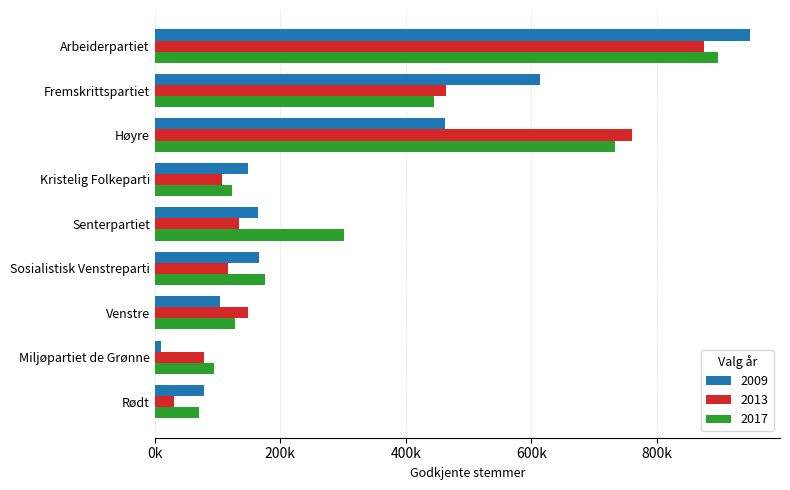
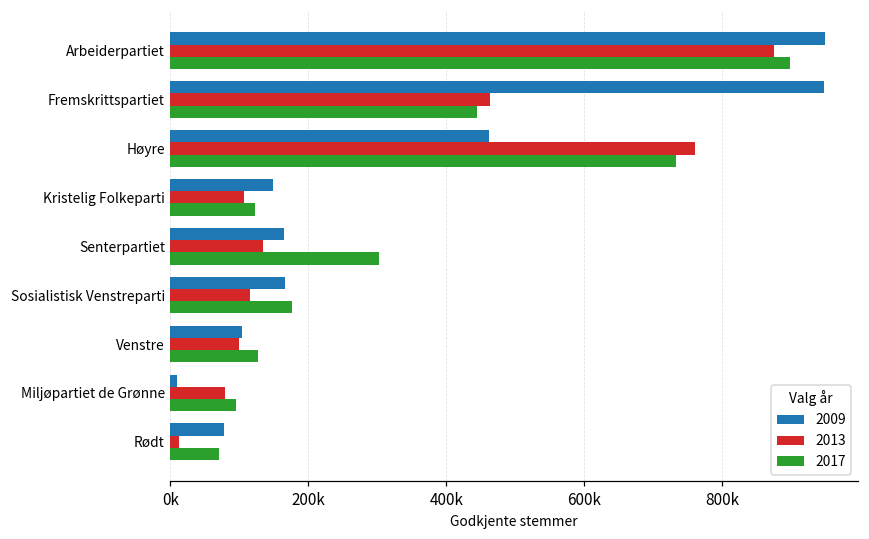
  {
    "2009": {
      "Arbeiderpartiet": 950000,
-     "Fremskrittspartiet": 610000,
+     "Fremskrittspartiet": 950000,
      "Høyre": 460000,
      "Kristelig Folkeparti": 150000,
      "Senterpartiet": 170000,
      "Sosialistisk Venstreparti": 170000,
      "Venstre": 100000,
      "Miljøpartiet de Grønne": 10000,
      "Rødt": 80000
    },
    "2013": {
      "Arbeiderpartiet": 870000,
      "Fremskrittspartiet": 460000,
      "Høyre": 760000,
      "Kristelig Folkeparti": 110000,
      "Senterpartiet": 130000,
      "Sosialistisk Venstreparti": 120000,
-     "Venstre": 150000,
+     "Venstre": 100000,
      "Miljøpartiet de Grønne": 80000,
-     "Rødt": 30000
+     "Rødt": 10000
    },
    "2017": {
      "Arbeiderpartiet": 900000,
      "Fremskrittspartiet": 440000,
      "Høyre": 730000,
      "Kristelig Folkeparti": 120000,
      "Senterpartiet": 300000,
      "Sosialistisk Venstreparti": 180000,
      "Venstre": 130000,
      "Miljøpartiet de Grønne": 90000,
      "Rødt": 70000
    }
  }
